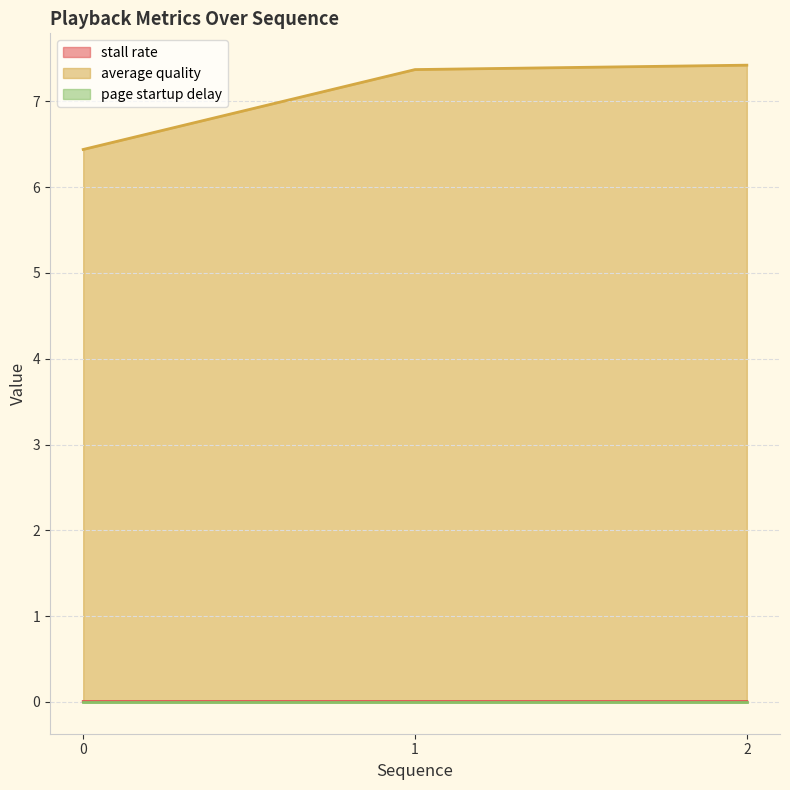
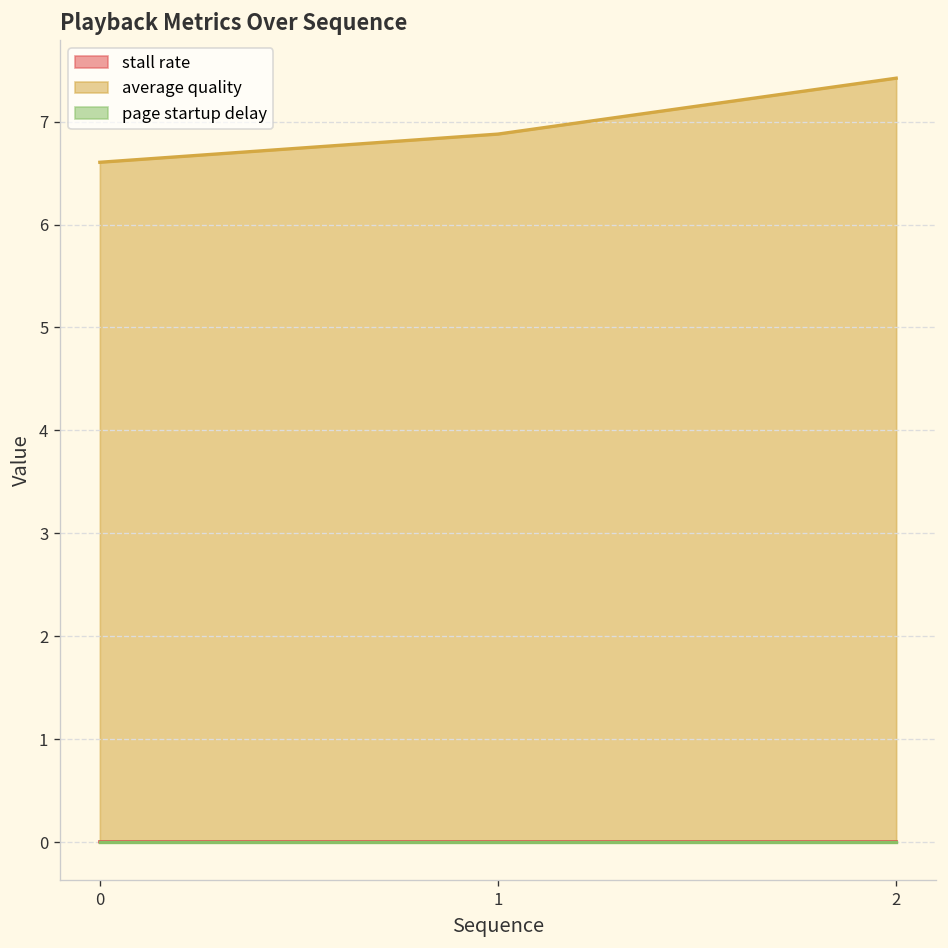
  {
    "average quality": {
-     "0": 6.4,
-     "1": 7.4,
+     "0": 6.6,
+     "1": 6.9,
      "2": 7.4
    },
    "page startup delay": {
      "0": 0.0,
      "1": 0.0,
      "2": 0.0
    }
  }
